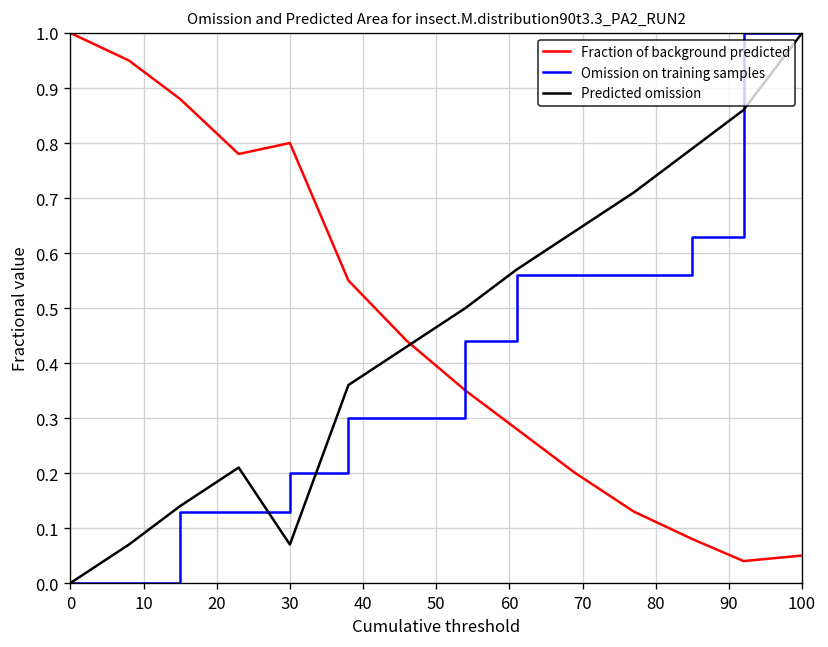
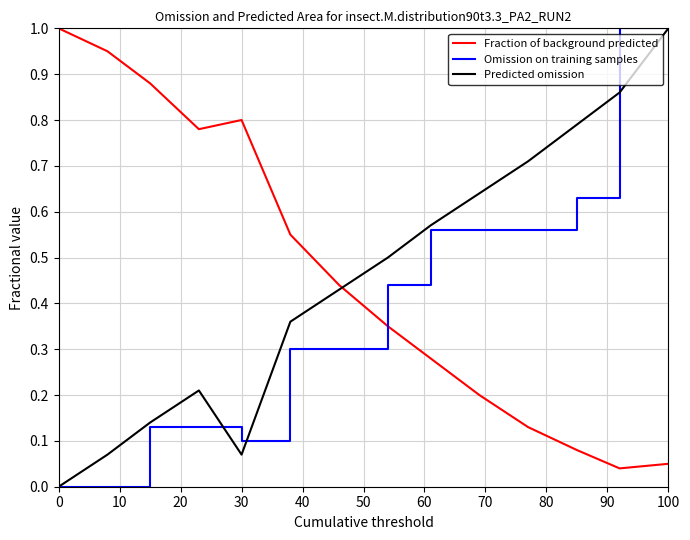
  {
    "Fraction of background predicted": {
      "0": 1.0,
      "30": 0.8,
      "100": 0.05
    },
    "Omission on training samples": {
-     "30": 0.2
+     "30": 0.1
    },
    "Predicted omission": {
      "30": 0.07
    }
  }
